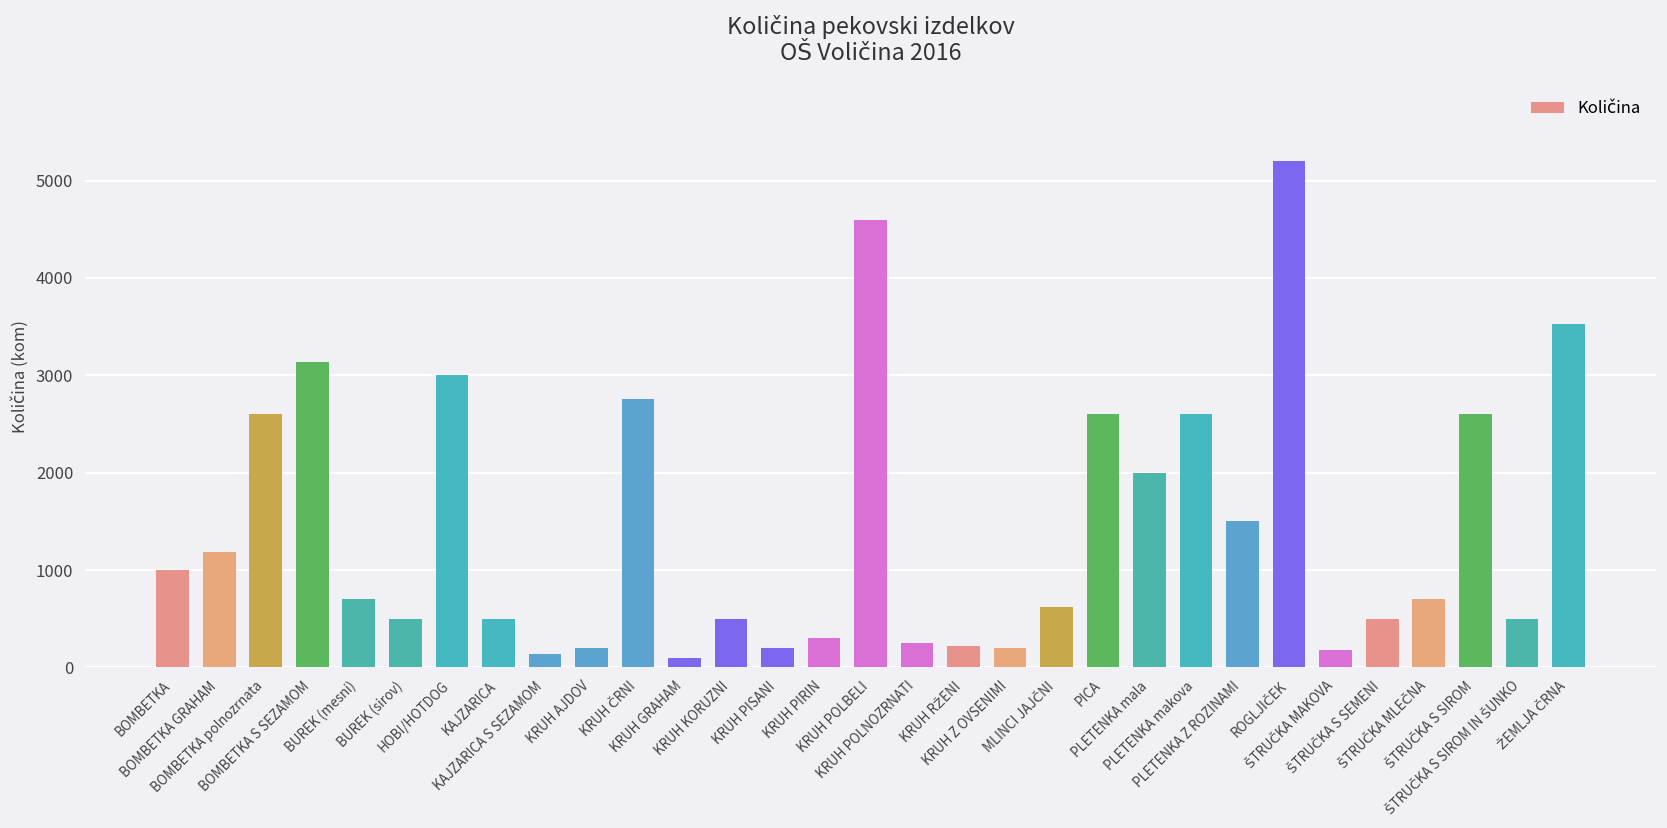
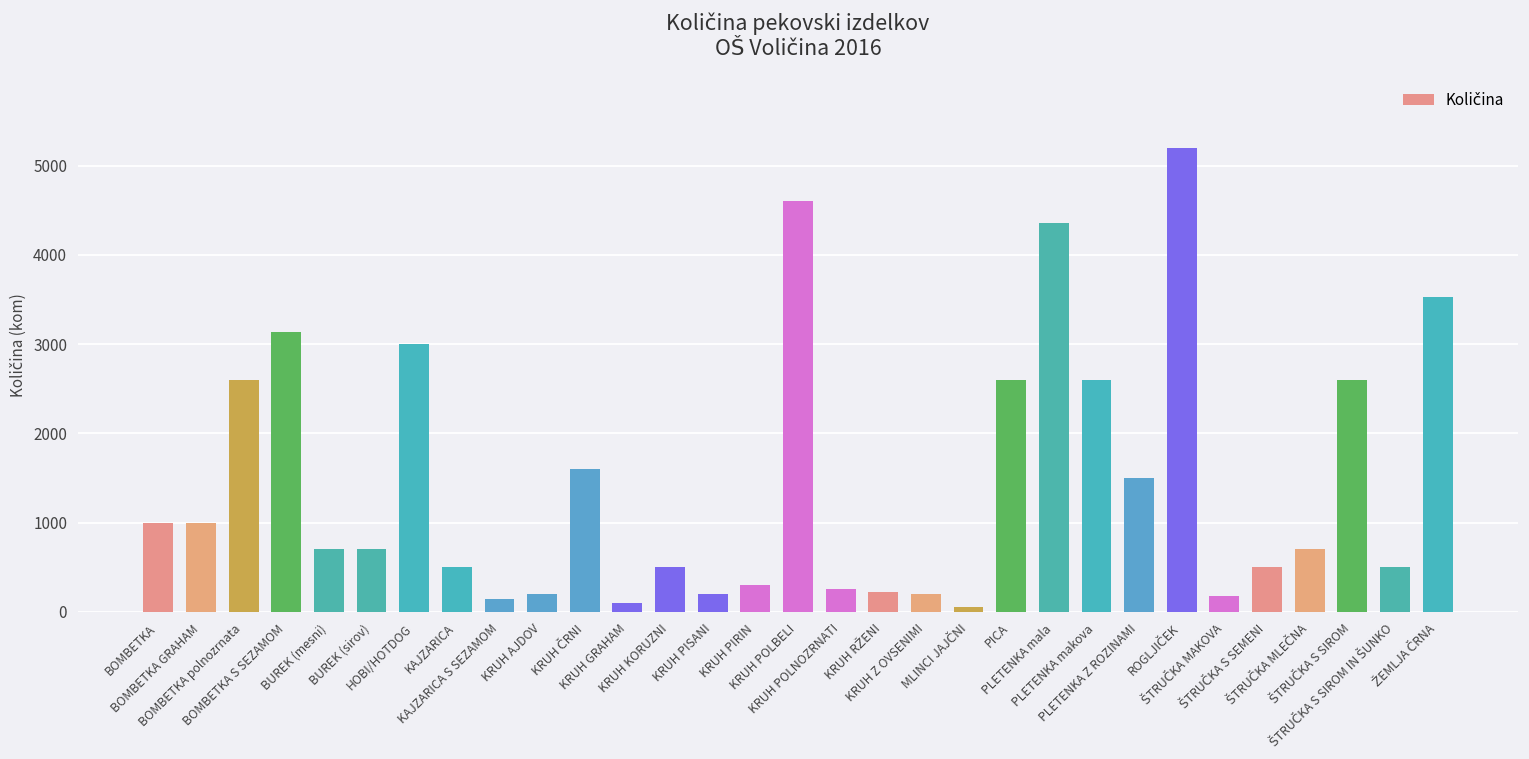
  {
    "BOMBETKA": 1000,
-   "BOMBETKA GRAHAM": 1200,
+   "BOMBETKA GRAHAM": 1000,
    "BOMBETKA polnozrnata": 2600,
    "BOMBETKA S SEZAMOM": 3100,
    "BUREK (mesni)": 700,
-   "BUREK (sirov)": 500,
+   "BUREK (sirov)": 700,
    "HOBI/HOTDOG": 3000,
    "KAJZARICA": 500,
    "KAJZARICA S SEZAMOM": 100,
    "KRUH AJDOV": 200,
-   "KRUH ČRNI": 2800,
+   "KRUH ČRNI": 1600,
    "KRUH GRAHAM": 100,
    "KRUH KORUZNI": 500,
    "KRUH PISANI": 200,
    "KRUH PIRIN": 300,
    "KRUH POLBELI": 4600,
    "KRUH POLNOZRNATI": 300,
    "KRUH RŽENI": 200,
    "KRUH Z OVSENIMI": 200,
-   "MLINCI JAJČNI": 600,
+   "MLINCI JAJČNI": 100,
    "PICA": 2600,
-   "PLETENKA mala": 2000,
+   "PLETENKA mala": 4400,
    "PLETENKA makova": 2600,
    "PLETENKA Z ROZINAMI": 1500,
    "ROGLJIČEK": 5200,
    "ŠTRUČKA MAKOVA": 200,
    "ŠTRUČKA S SEMENI": 500,
    "ŠTRUČKA MLEČNA": 700,
    "ŠTRUČKA S SIROM": 2600,
    "ŠTRUČKA S SIROM IN ŠUNKO": 500,
    "ŽEMLJA ČRNA": 3500
  }
